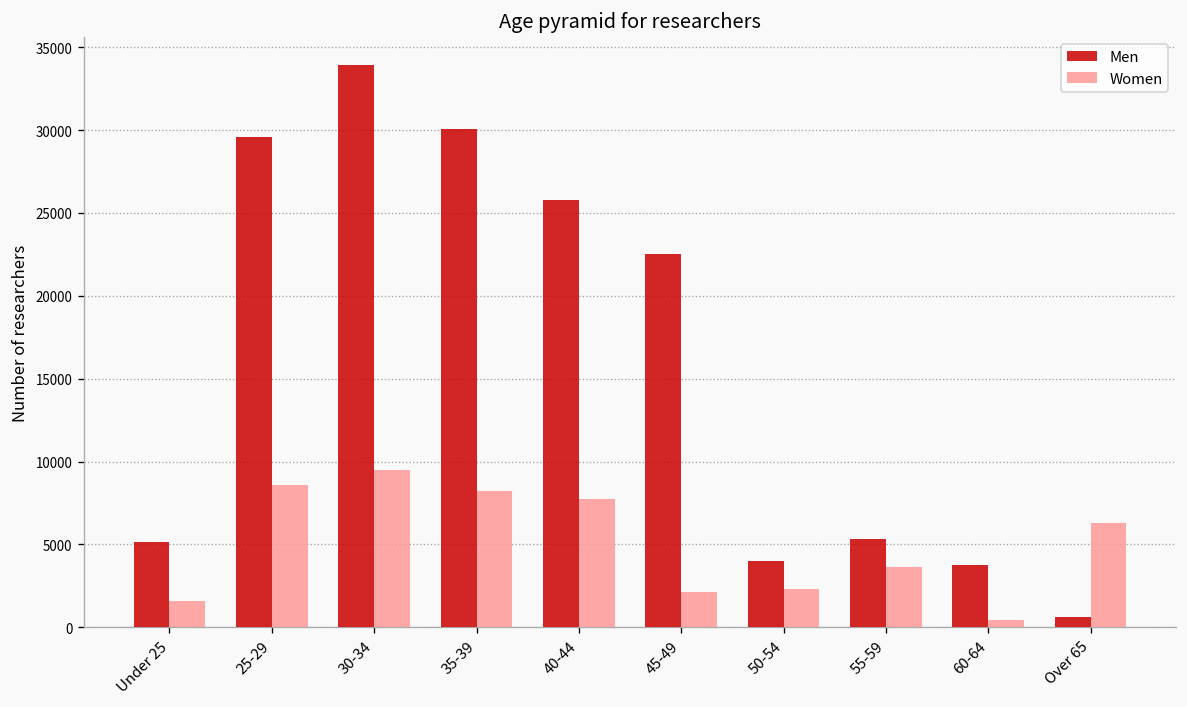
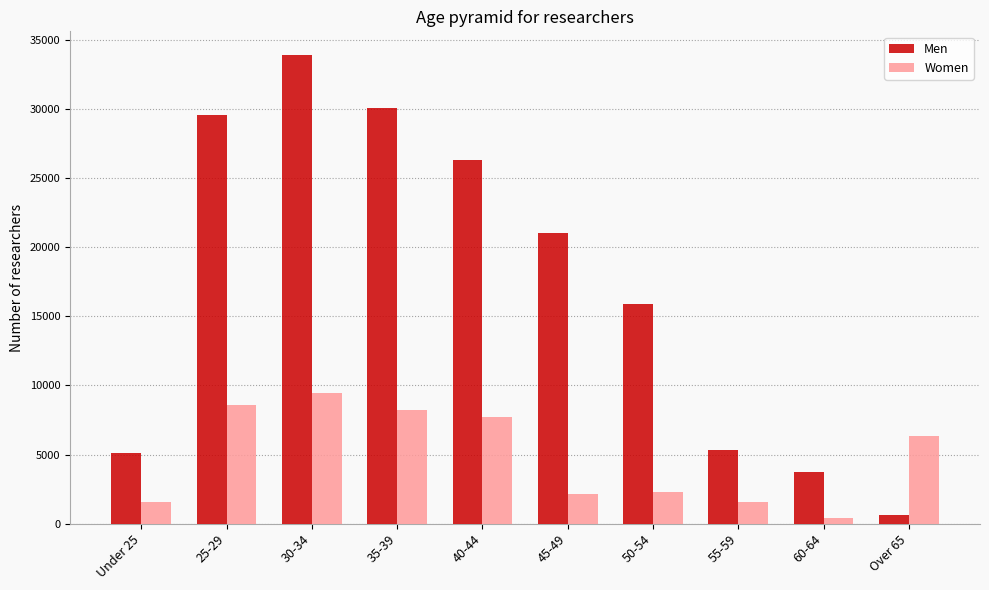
  {
    "Men": {
      "Under 25": 5100,
      "25-29": 29600,
      "30-34": 33900,
      "35-39": 30100,
-     "40-44": 25800,
-     "45-49": 22500,
-     "50-54": 4000,
+     "40-44": 26400,
+     "45-49": 21000,
+     "50-54": 15900,
      "55-59": 5300,
      "60-64": 3700,
      "Over 65": 600
    },
    "Women": {
      "Under 25": 1600,
      "25-29": 8600,
      "30-34": 9500,
      "35-39": 8200,
      "40-44": 7700,
      "45-49": 2200,
      "50-54": 2300,
-     "55-59": 3600,
+     "55-59": 1500,
      "60-64": 400,
      "Over 65": 6300
    }
  }
